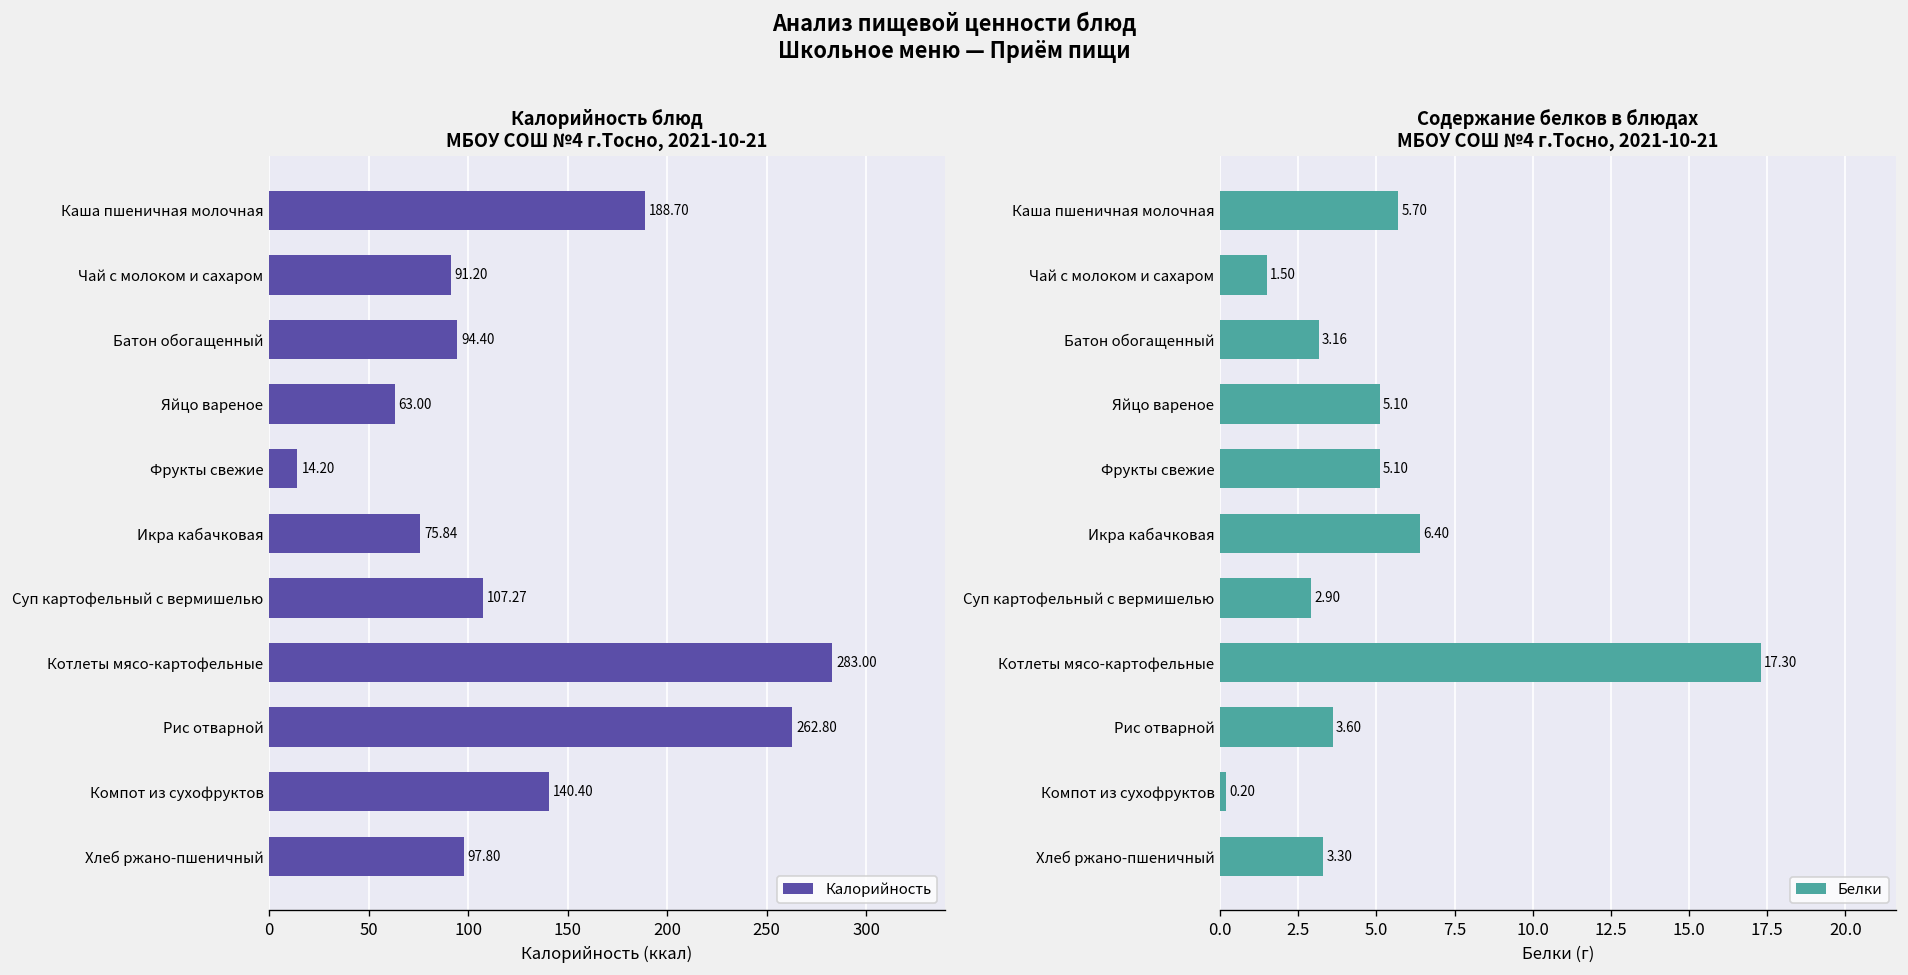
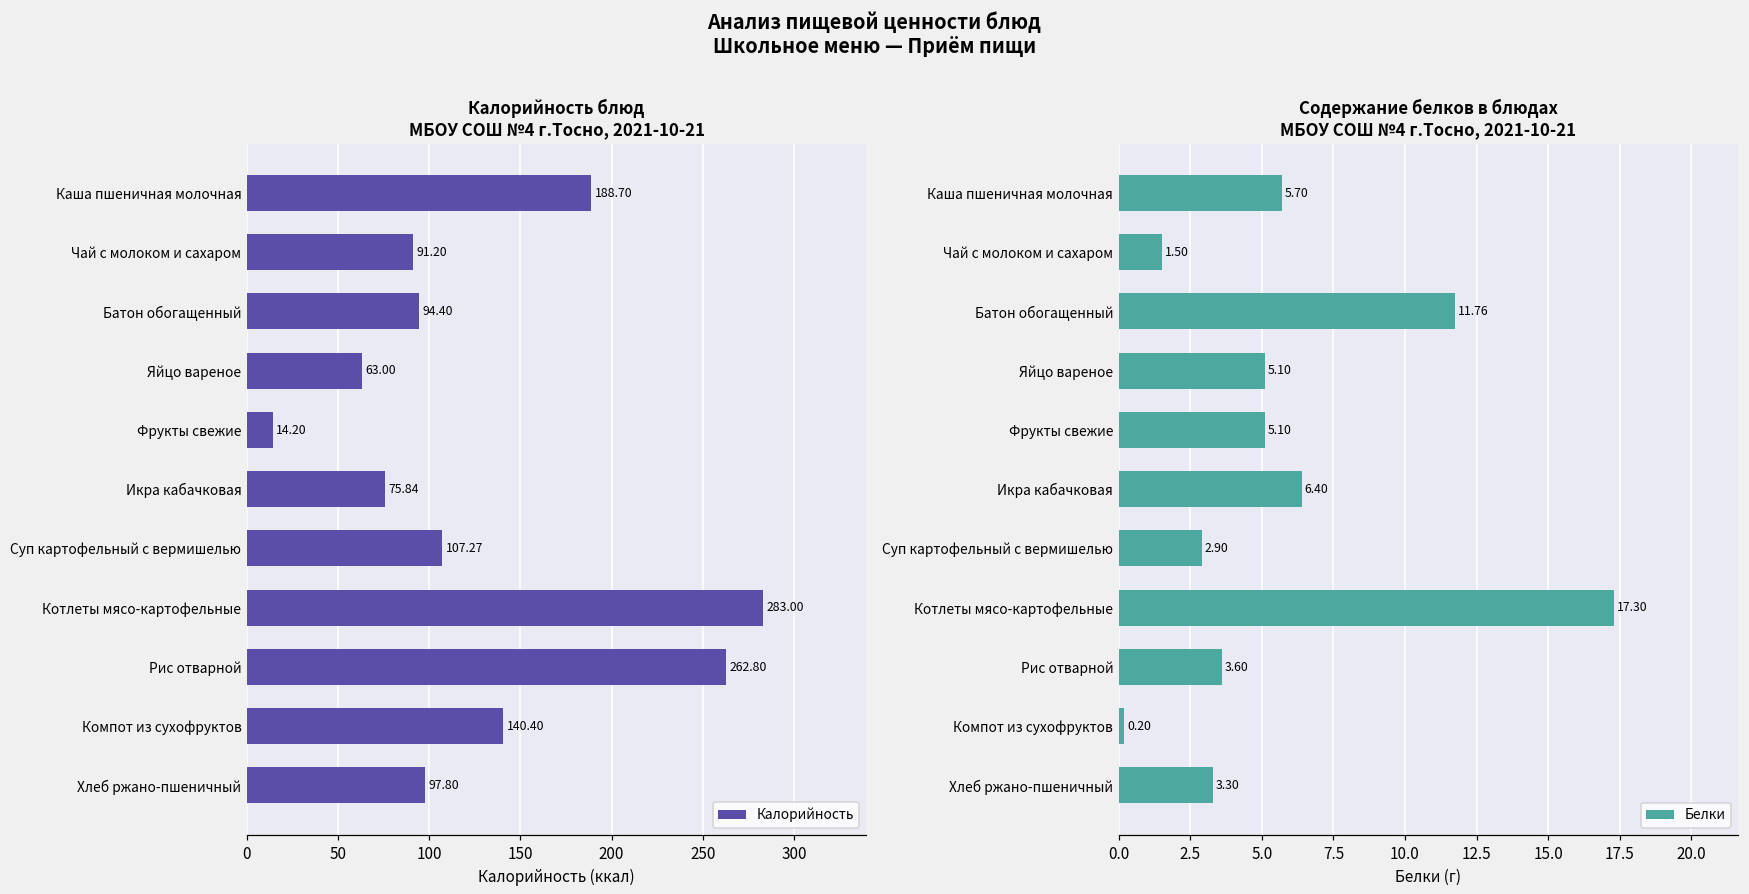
  {
    "Калорийность блюд МБОУ СОШ №4 г.Тосно, 2021-10-21": {
      "Каша пшеничная молочная": 188.70,
      "Чай с молоком и сахаром": 91.20,
      "Батон обогащенный": 94.40,
      "Яйцо вареное": 63.00,
      "Фрукты свежие": 14.20,
      "Икра кабачковая": 75.84,
      "Суп картофельный с вермишелью": 107.27,
      "Котлеты мясо-картофельные": 283.00,
      "Рис отварной": 262.80,
      "Компот из сухофруктов": 140.40,
      "Хлеб ржано-пшеничный": 97.80
    },
    "Содержание белков в блюдах МБОУ СОШ №4 г.Тосно, 2021-10-21": {
      "Каша пшеничная молочная": 5.70,
      "Чай с молоком и сахаром": 1.50,
-     "Батон обогащенный": 3.16,
+     "Батон обогащенный": 11.76,
      "Яйцо вареное": 5.10,
      "Фрукты свежие": 5.10,
      "Икра кабачковая": 6.40,
      "Суп картофельный с вермишелью": 2.90,
      "Котлеты мясо-картофельные": 17.30,
      "Рис отварной": 3.60,
      "Компот из сухофруктов": 0.20,
      "Хлеб ржано-пшеничный": 3.30
    }
  }
